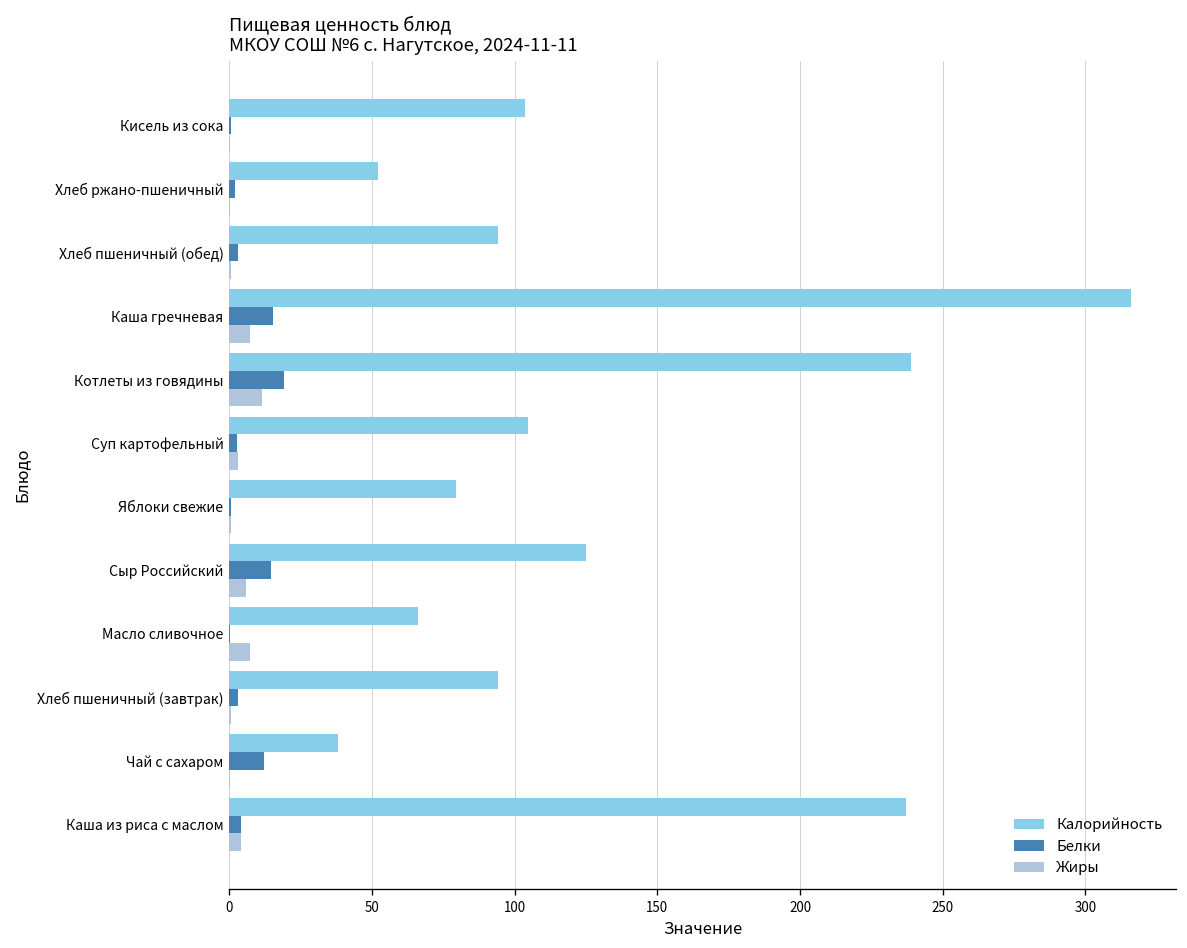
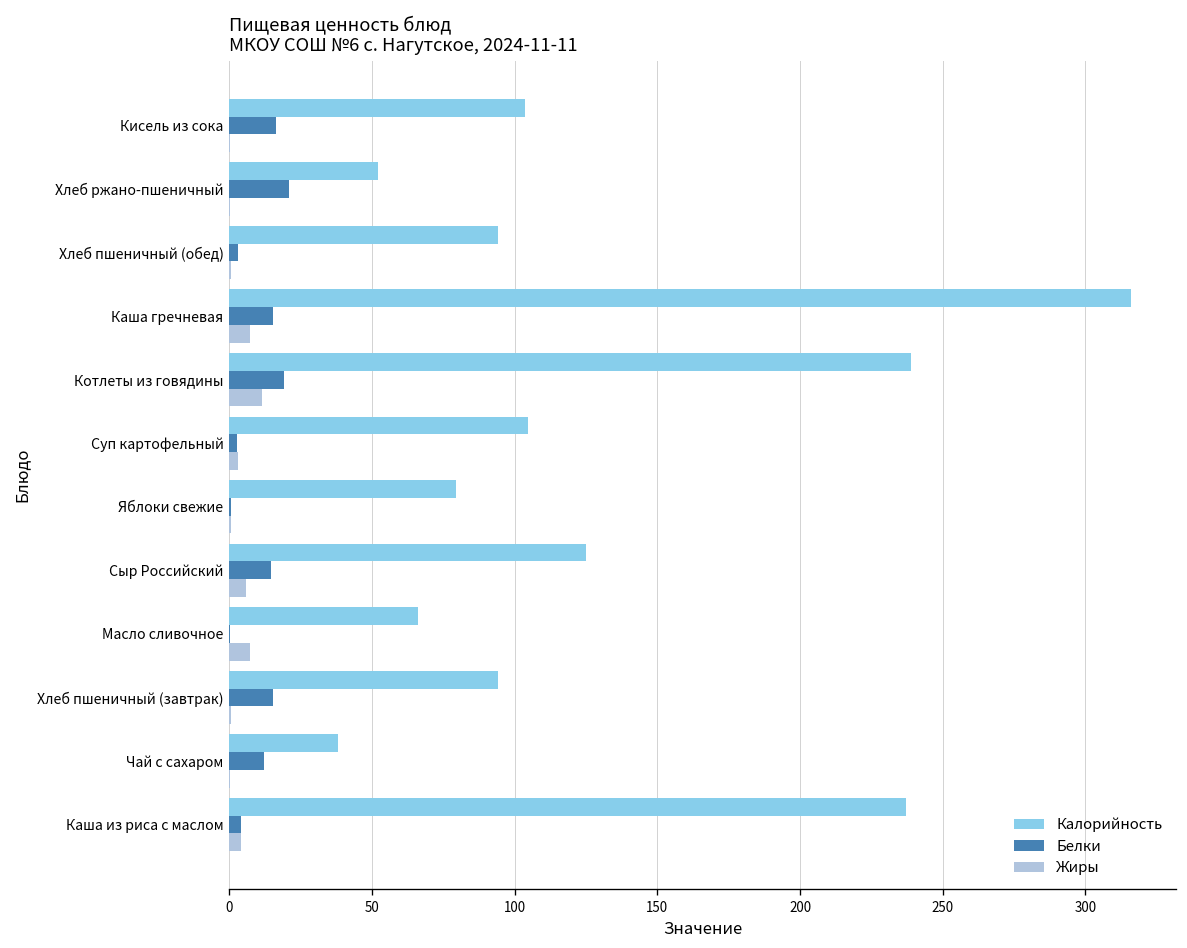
  {
    "Белки": {
-     "Кисель из сока": 1,
-     "Хлеб ржано-пшеничный": 2,
+     "Кисель из сока": 16,
+     "Хлеб ржано-пшеничный": 21,
      "Хлеб пшеничный (обед)": 3,
      "Каша гречневая": 15,
      "Котлеты из говядины": 19,
      "Суп картофельный": 3,
      "Сыр Российский": 15,
-     "Хлеб пшеничный (завтрак)": 3,
+     "Хлеб пшеничный (завтрак)": 15,
      "Чай с сахаром": 12,
      "Каша из риса с маслом": 4
    }
  }
